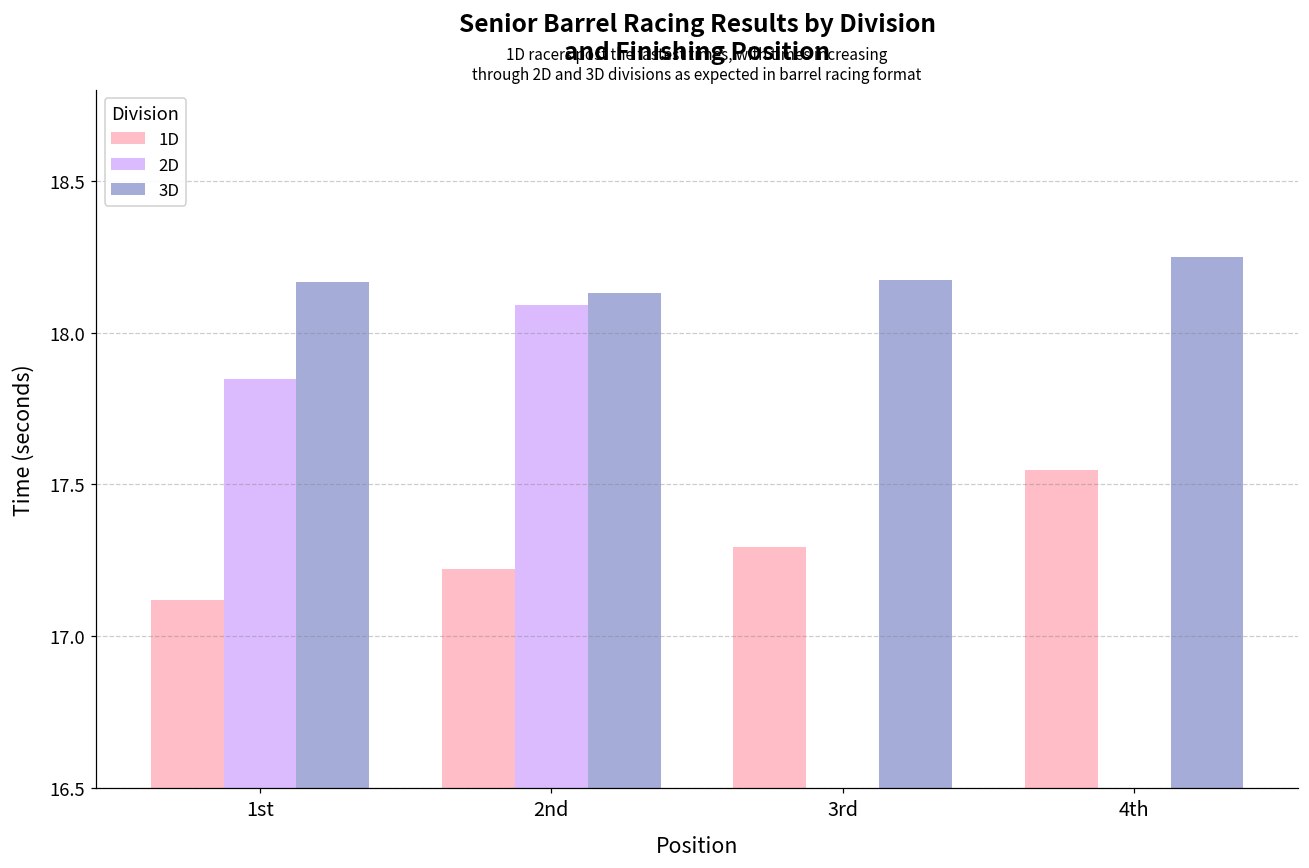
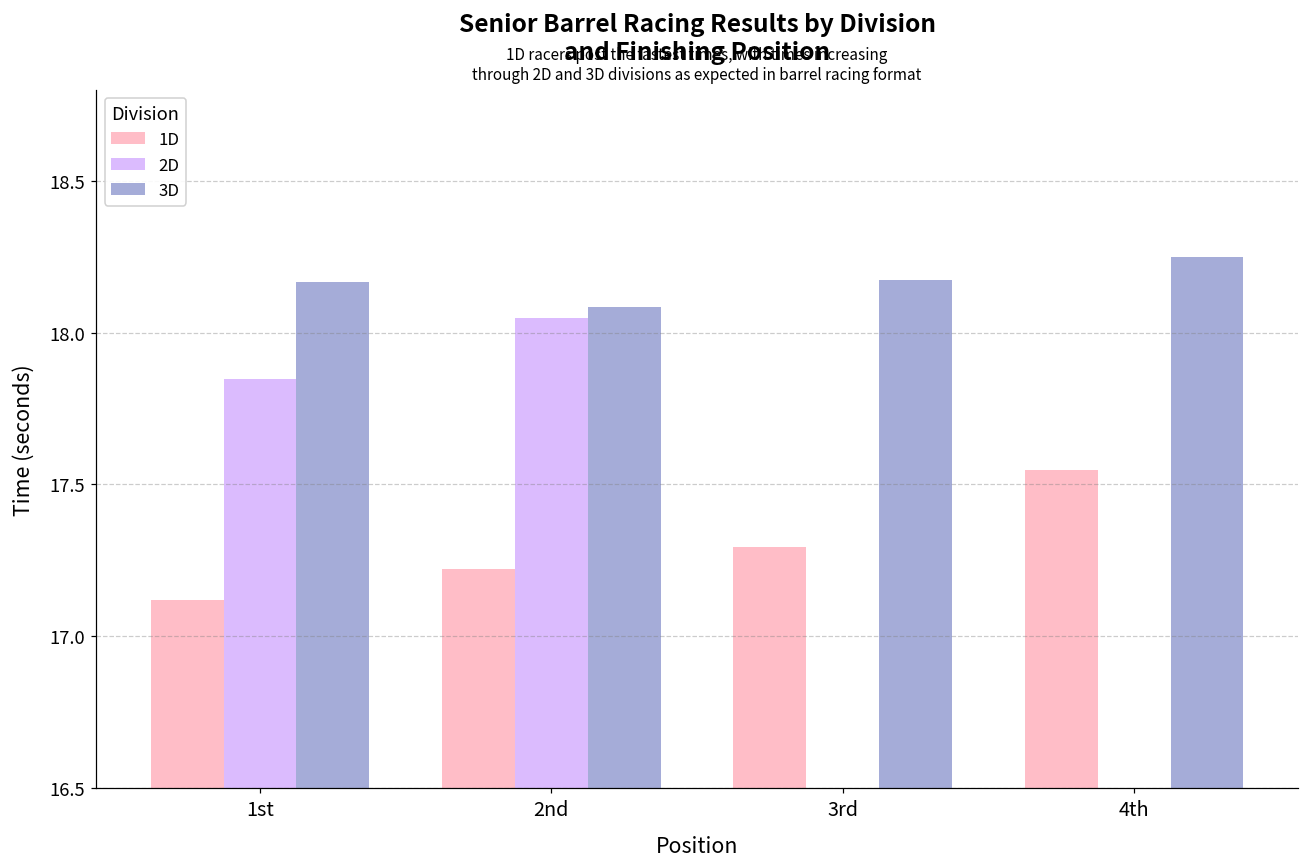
  {
    "1D": {
      "1st": 17.12,
      "2nd": 17.22,
      "3rd": 17.29,
      "4th": 17.55
    },
    "2D": {
      "1st": 17.85,
-     "2nd": 18.09
+     "2nd": 18.05
    },
    "3D": {
      "1st": 18.17,
-     "2nd": 18.13,
+     "2nd": 18.08,
      "3rd": 18.17,
      "4th": 18.25
    }
  }
